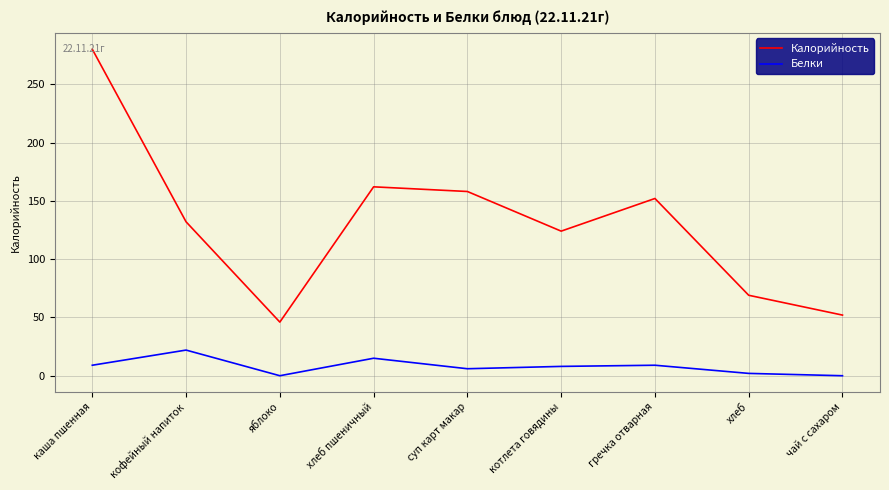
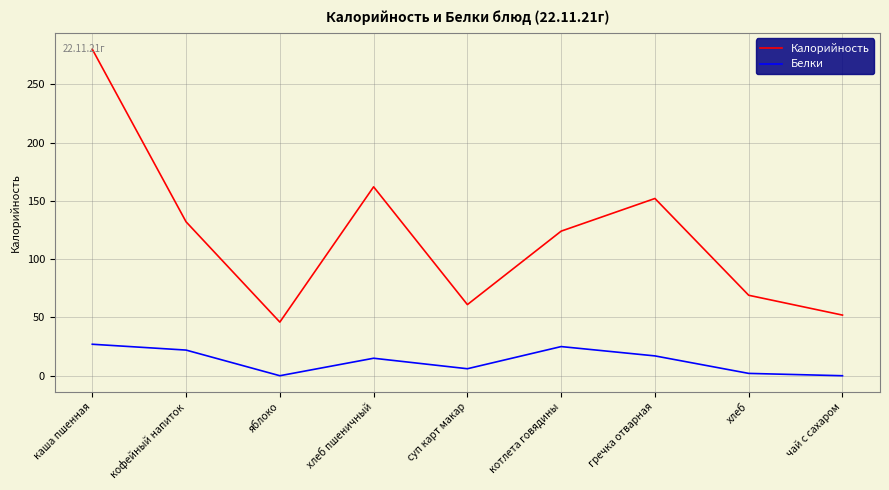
  {
    "Калорийность": {
      "кофейный напиток": 132,
      "яблоко": 46,
      "хлеб пшеничный": 162,
-     "суп карт макар": 158,
+     "суп карт макар": 61,
      "котлета говядины": 124,
      "гречка отварная": 152,
      "хлеб": 69,
      "чай с сахаром": 52
    },
    "Белки": {
-     "каша пшенная": 9,
+     "каша пшенная": 27,
      "кофейный напиток": 22,
      "яблоко": 0,
      "хлеб пшеничный": 15,
      "суп карт макар": 6,
-     "котлета говядины": 8,
-     "гречка отварная": 9,
+     "котлета говядины": 25,
+     "гречка отварная": 17,
      "хлеб": 2,
      "чай с сахаром": 0
    }
  }
